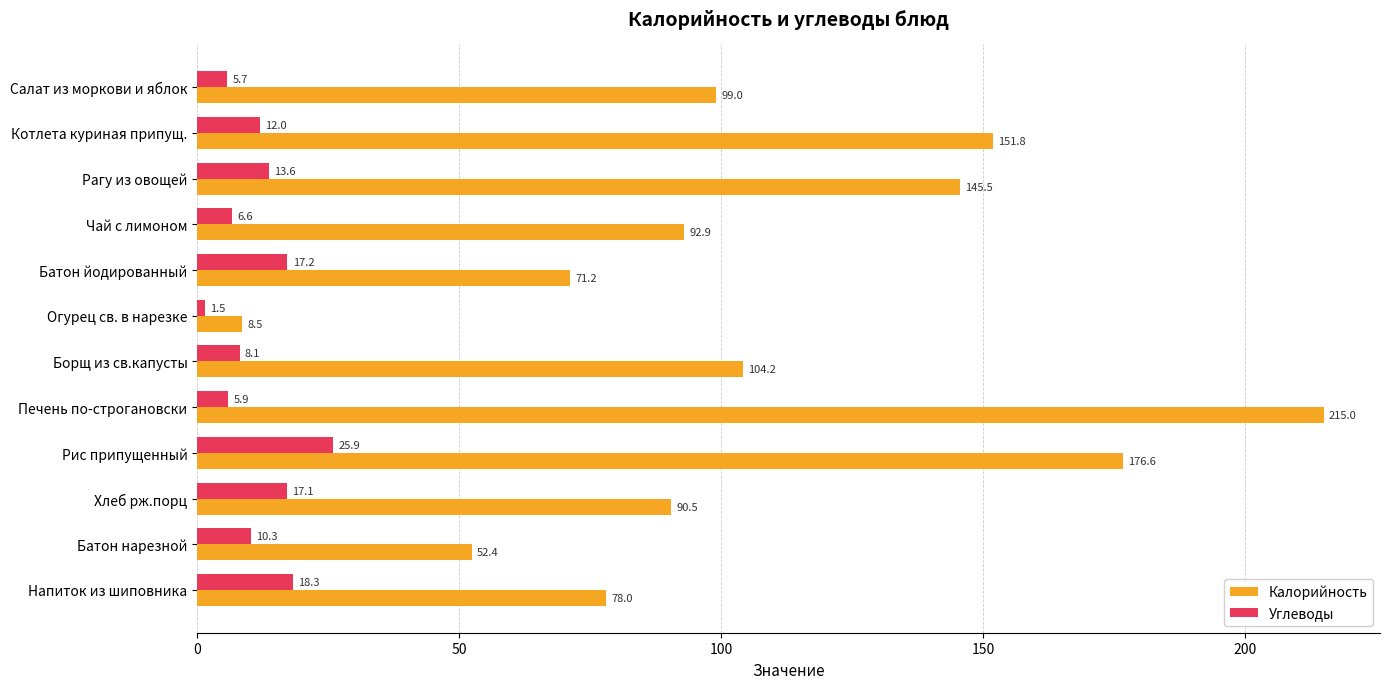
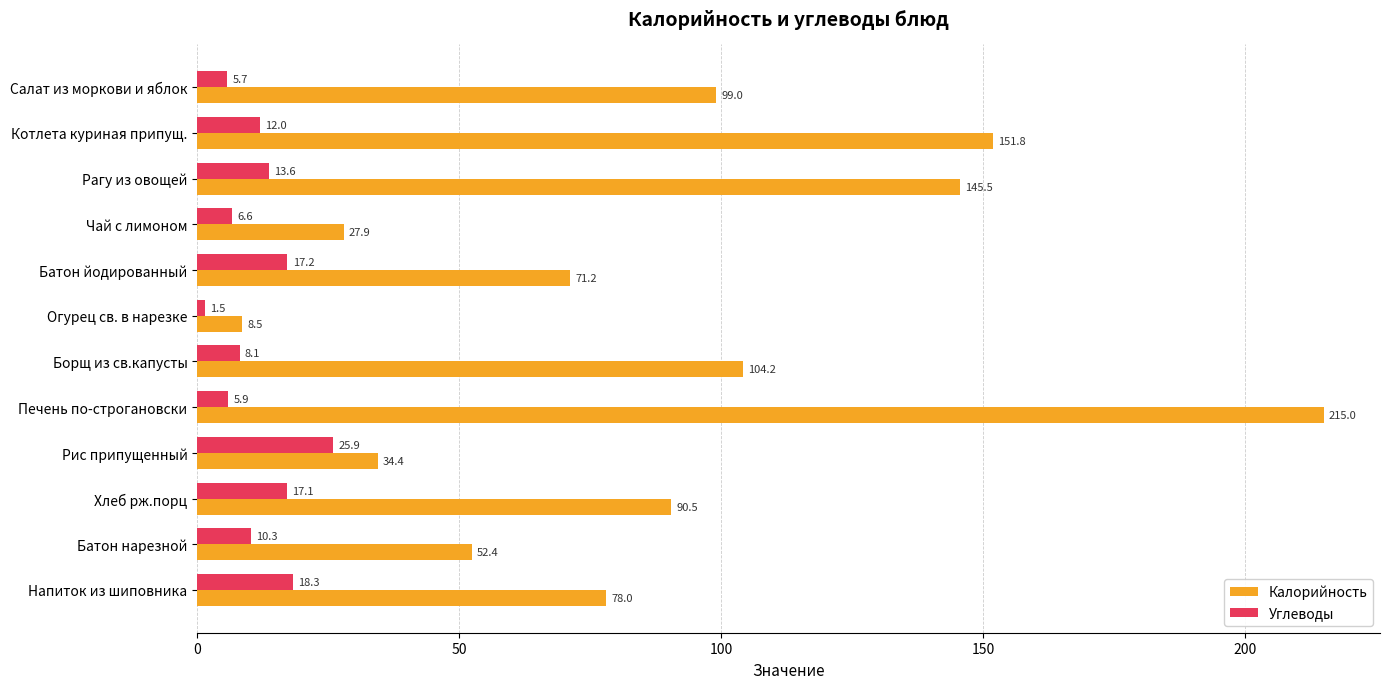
  {
    "Калорийность": {
      "Салат из моркови и яблок": 99.0,
      "Котлета куриная припущ.": 151.8,
      "Рагу из овощей": 145.5,
-     "Чай с лимоном": 92.9,
+     "Чай с лимоном": 27.9,
      "Батон йодированный": 71.2,
      "Огурец св. в нарезке": 8.5,
      "Борщ из св.капусты": 104.2,
      "Печень по-строгановски": 215.0,
-     "Рис припущенный": 176.6,
+     "Рис припущенный": 34.4,
      "Хлеб рж.порц": 90.5,
      "Батон нарезной": 52.4,
      "Напиток из шиповника": 78.0
    },
    "Углеводы": {
      "Салат из моркови и яблок": 5.7,
      "Котлета куриная припущ.": 12.0,
      "Рагу из овощей": 13.6,
      "Чай с лимоном": 6.6,
      "Батон йодированный": 17.2,
      "Огурец св. в нарезке": 1.5,
      "Борщ из св.капусты": 8.1,
      "Печень по-строгановски": 5.9,
      "Рис припущенный": 25.9,
      "Хлеб рж.порц": 17.1,
      "Батон нарезной": 10.3,
      "Напиток из шиповника": 18.3
    }
  }
